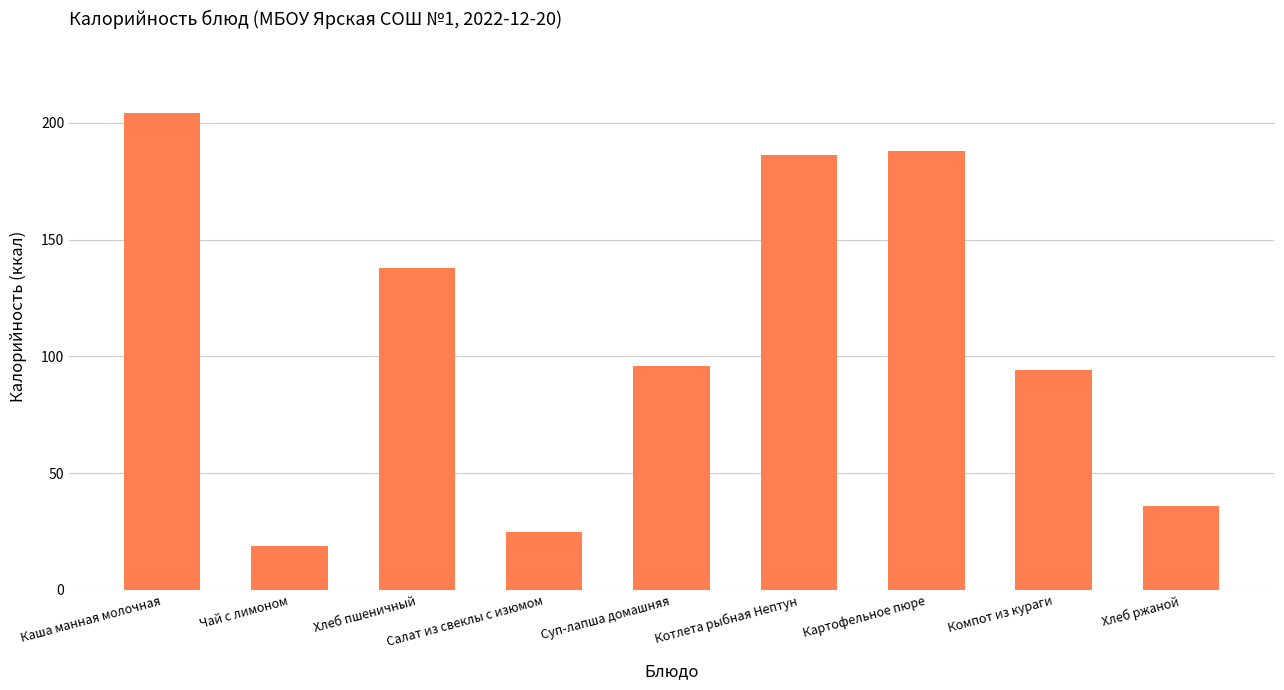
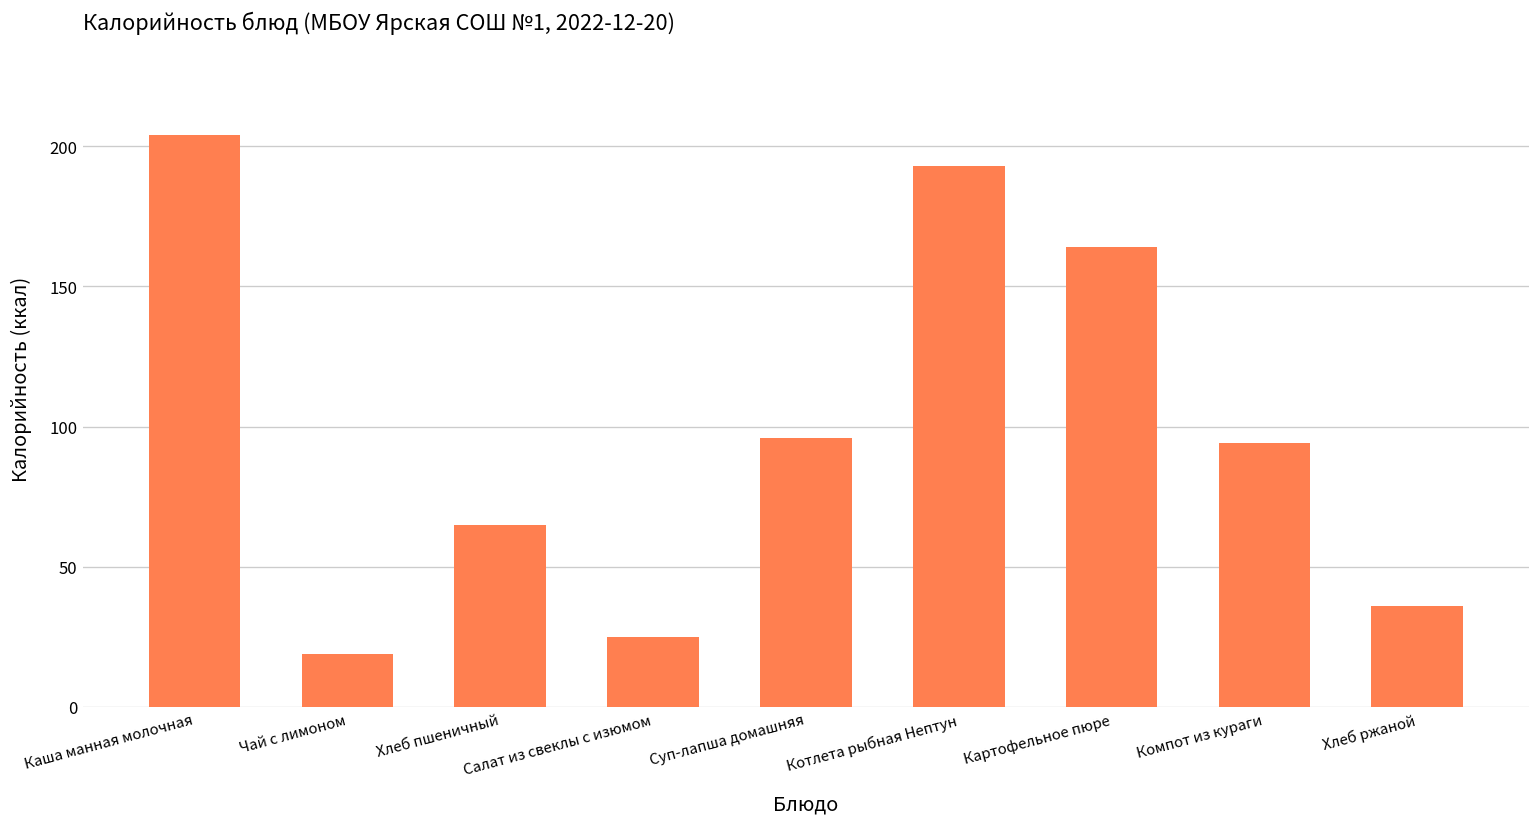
  {
    "Каша манная молочная": 204,
    "Чай с лимоном": 19,
-   "Хлеб пшеничный": 138,
+   "Хлеб пшеничный": 65,
    "Салат из свеклы с изюмом": 25,
    "Суп-лапша домашняя": 96,
-   "Котлета рыбная Нептун": 186,
-   "Картофельное пюре": 188,
+   "Котлета рыбная Нептун": 193,
+   "Картофельное пюре": 164,
    "Компот из кураги": 94,
    "Хлеб ржаной": 36
  }
